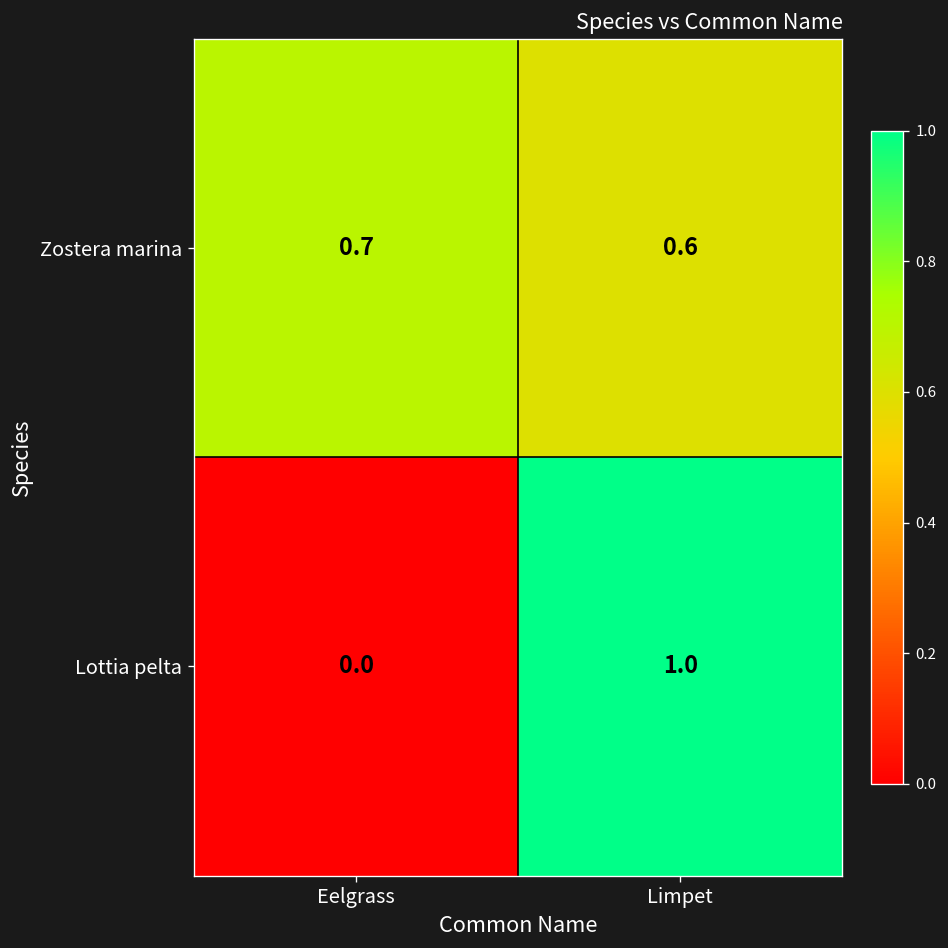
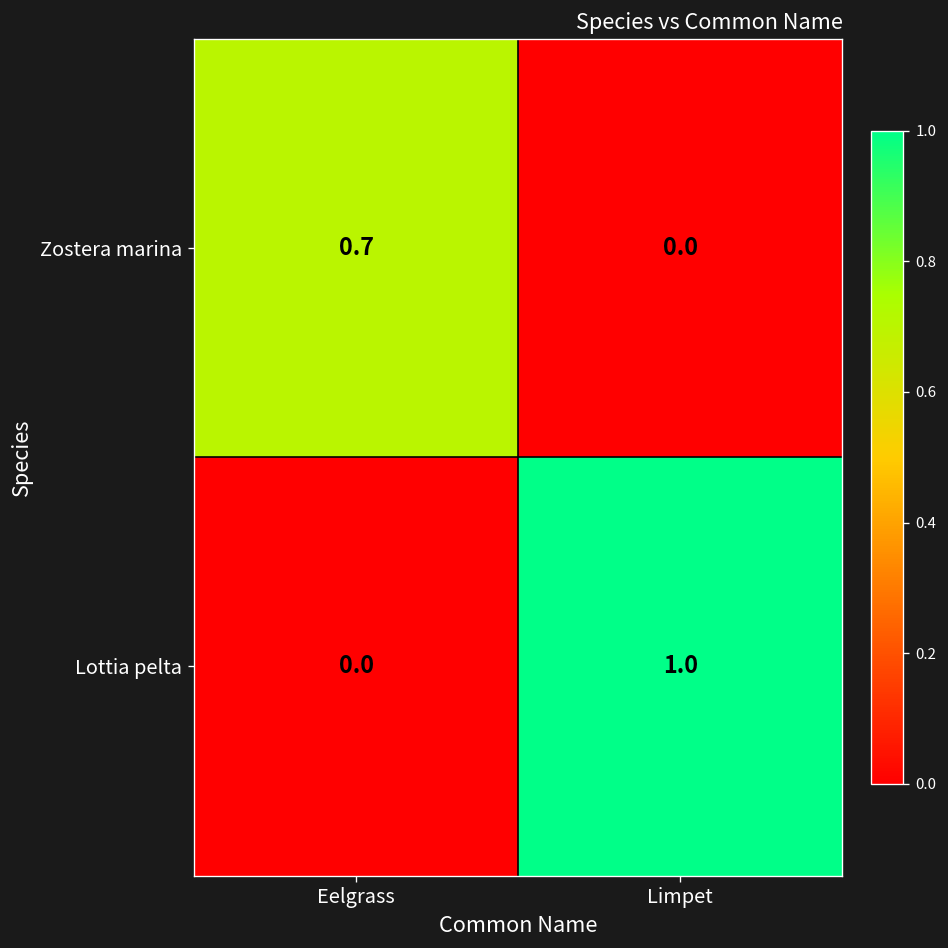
  {
    "Zostera marina": {
      "Eelgrass": 0.7,
-     "Limpet": 0.6
+     "Limpet": 0.0
    },
    "Lottia pelta": {
      "Eelgrass": 0.0,
      "Limpet": 1.0
    }
  }
